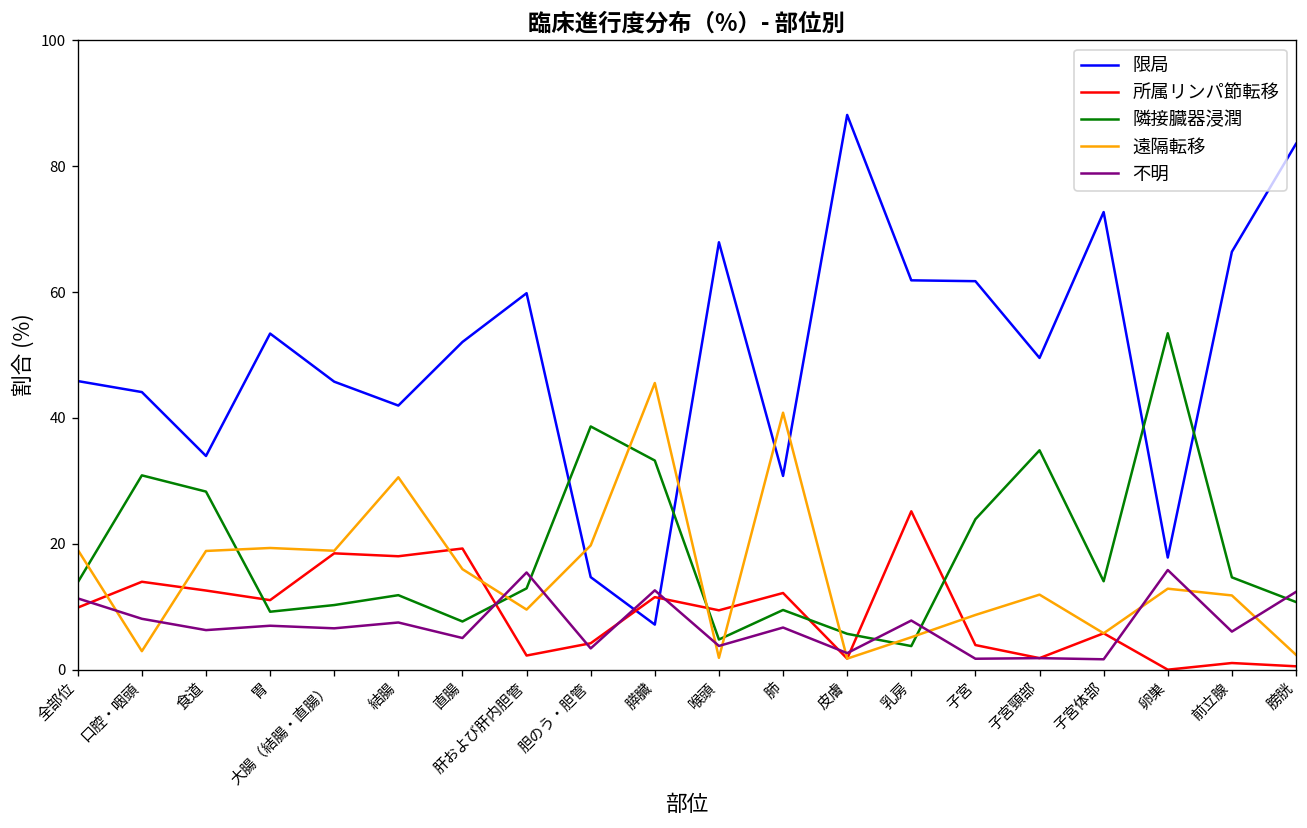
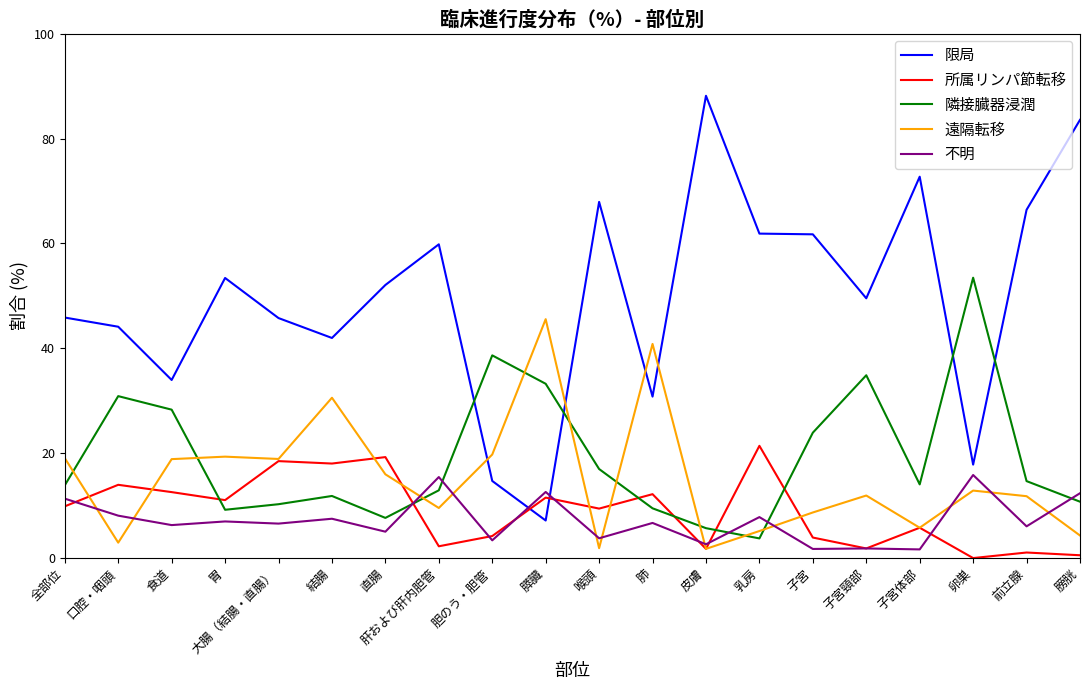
  {
    "限局": {
      "全部位": 46,
      "口腔・咽頭": 44,
      "食道": 34,
      "胃": 53,
      "大腸（結腸・直腸）": 46,
      "結腸": 42,
      "直腸": 52,
      "肝および肝内胆管": 60,
      "胆のう・胆管": 15,
      "膵臓": 7,
      "喉頭": 68,
      "肺": 31,
      "皮膚": 88,
      "乳房": 62,
      "子宮": 62,
      "子宮頸部": 50,
      "子宮体部": 73,
      "卵巣": 18,
      "前立腺": 66,
      "膀胱": 84
    },
    "所属リンパ節転移": {
      "全部位": 10,
      "口腔・咽頭": 14,
      "食道": 13,
      "胃": 11,
      "結腸": 18,
      "直腸": 19,
      "肝および肝内胆管": 2,
      "胆のう・胆管": 4,
      "膵臓": 12,
      "喉頭": 9,
      "肺": 12,
-     "乳房": 25,
+     "乳房": 21,
      "子宮": 4,
      "卵巣": 0,
      "前立腺": 1,
      "膀胱": 1
    },
    "隣接臓器浸潤": {
      "全部位": 14,
      "口腔・咽頭": 31,
      "食道": 28,
      "胃": 9,
      "大腸（結腸・直腸）": 10,
      "結腸": 12,
      "直腸": 8,
      "肝および肝内胆管": 13,
      "胆のう・胆管": 39,
      "膵臓": 33,
-     "喉頭": 5,
+     "喉頭": 17,
      "肺": 9,
      "皮膚": 6,
      "乳房": 4,
      "子宮": 24,
      "子宮頸部": 35,
      "子宮体部": 14,
      "卵巣": 53,
      "前立腺": 15,
      "膀胱": 11
    },
    "遠隔転移": {
      "全部位": 19,
      "口腔・咽頭": 3,
      "食道": 19,
      "胃": 19,
      "結腸": 31,
      "直腸": 16,
      "肝および肝内胆管": 10,
      "胆のう・胆管": 20,
      "膵臓": 46,
      "喉頭": 2,
      "肺": 41,
      "乳房": 5,
      "子宮": 9,
      "子宮頸部": 12,
      "卵巣": 13,
      "前立腺": 12,
-     "膀胱": 2
+     "膀胱": 4
    },
    "不明": {
      "全部位": 11,
      "口腔・咽頭": 8,
      "食道": 6,
      "胃": 7,
      "大腸（結腸・直腸）": 7,
      "結腸": 8,
      "直腸": 5,
      "肝および肝内胆管": 15,
      "胆のう・胆管": 3,
      "膵臓": 13,
      "喉頭": 4,
      "肺": 7,
      "皮膚": 3,
      "乳房": 8,
      "子宮": 2,
      "子宮体部": 2,
      "卵巣": 16,
      "前立腺": 6,
      "膀胱": 12
    }
  }
